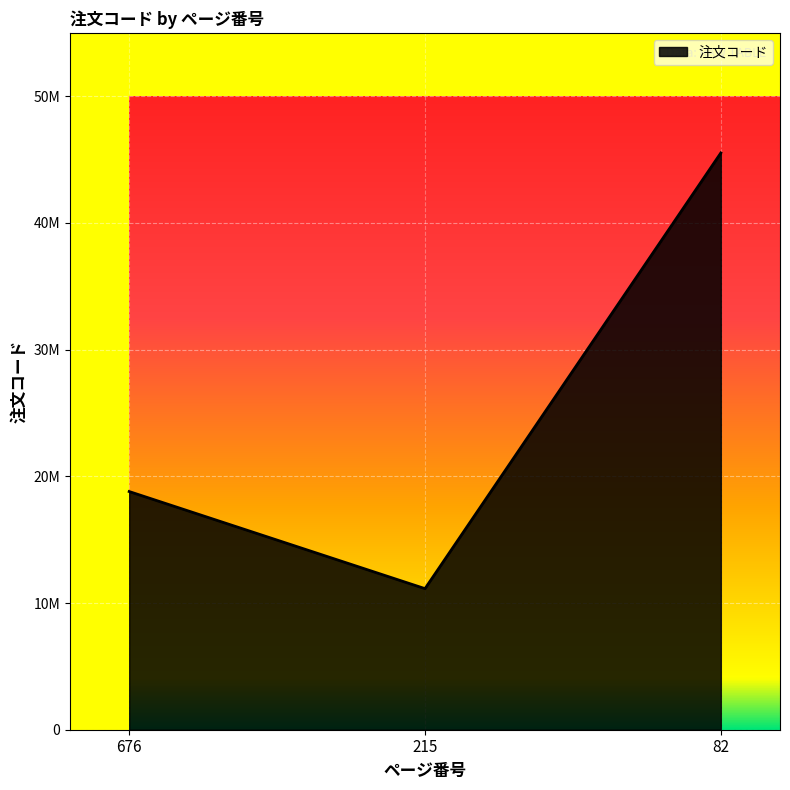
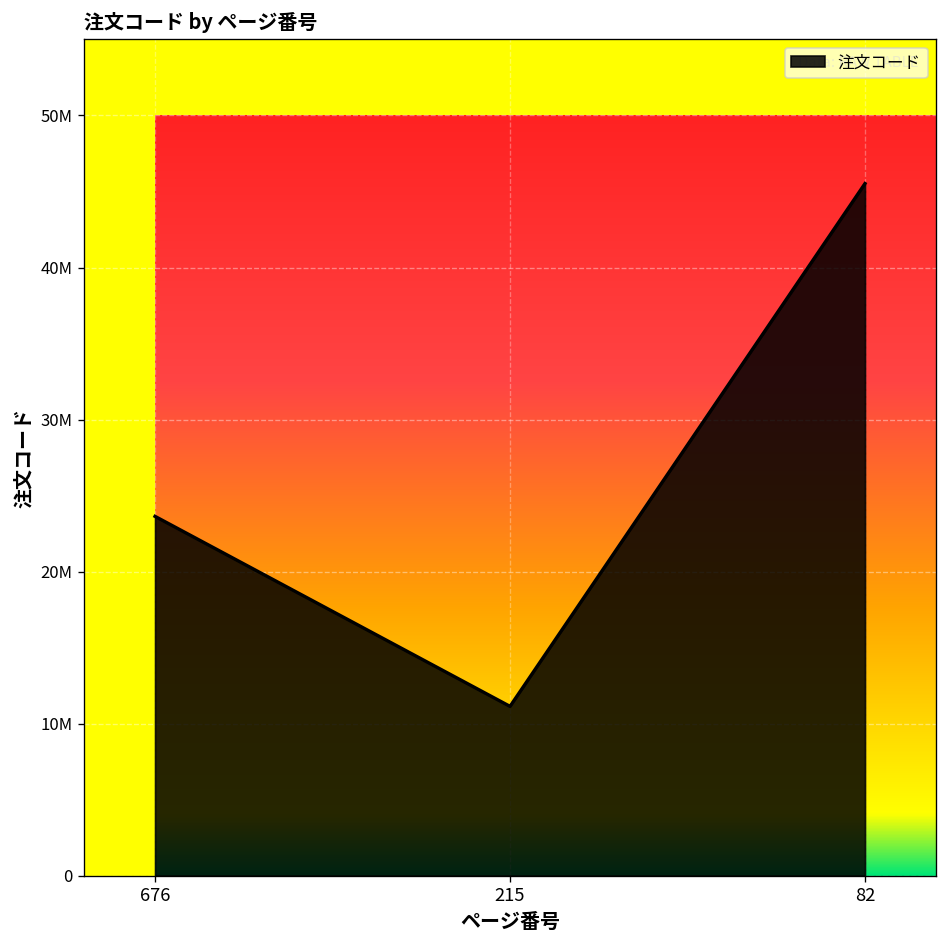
  {
-   "676": 18800000,
+   "676": 23600000,
    "215": 11100000,
    "82": 45500000
  }
